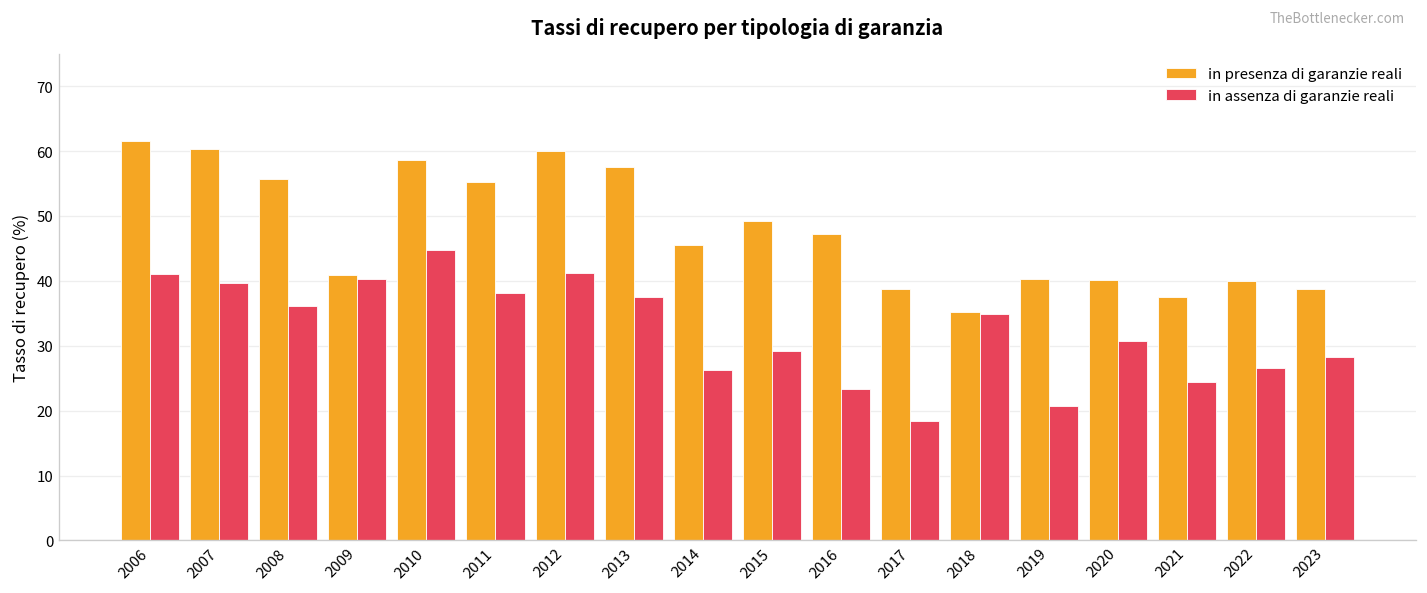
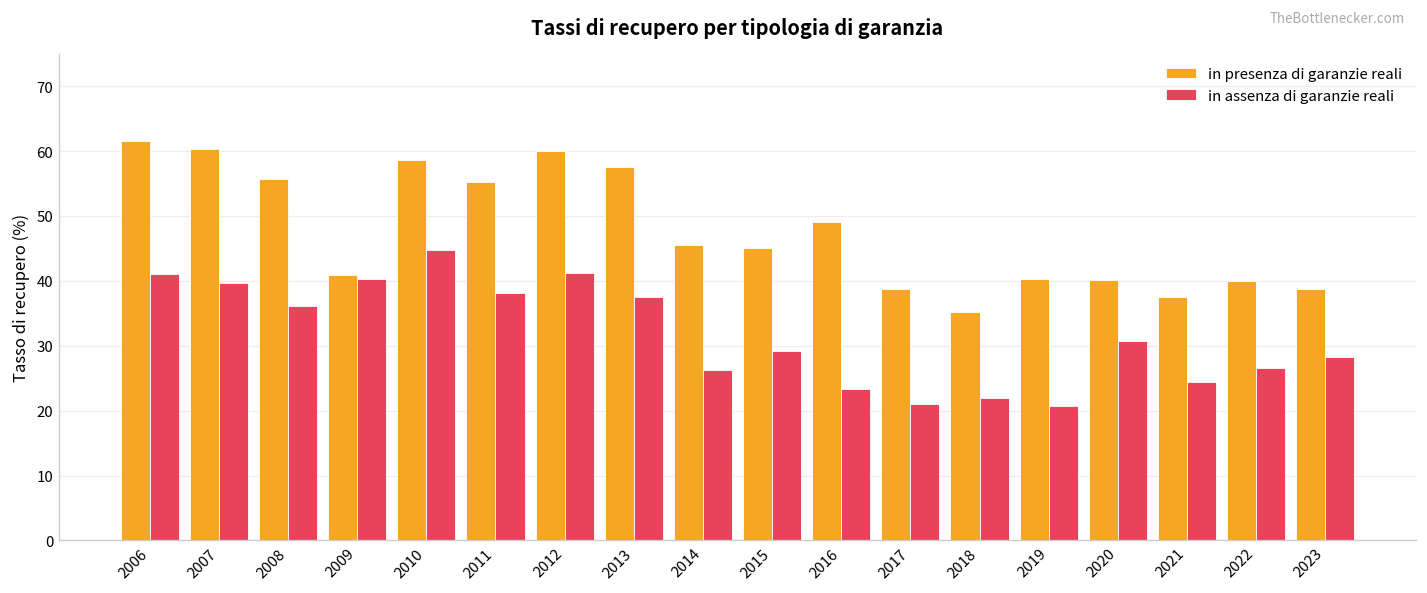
  {
    "in presenza di garanzie reali": {
      "2006": 62,
      "2007": 60,
      "2008": 56,
      "2009": 41,
      "2010": 59,
      "2011": 55,
      "2012": 60,
      "2013": 58,
      "2014": 46,
-     "2015": 49,
-     "2016": 47,
+     "2015": 45,
+     "2016": 49,
      "2017": 39,
      "2018": 35,
      "2019": 40,
      "2020": 40,
      "2021": 38,
      "2022": 40,
      "2023": 39
    },
    "in assenza di garanzie reali": {
      "2006": 41,
      "2007": 40,
      "2008": 36,
      "2009": 40,
      "2010": 45,
      "2011": 38,
      "2012": 41,
      "2013": 38,
      "2014": 26,
      "2015": 29,
      "2016": 23,
-     "2017": 18,
-     "2018": 35,
+     "2017": 21,
+     "2018": 22,
      "2019": 21,
      "2020": 31,
      "2021": 24,
      "2022": 27,
      "2023": 28
    }
  }
